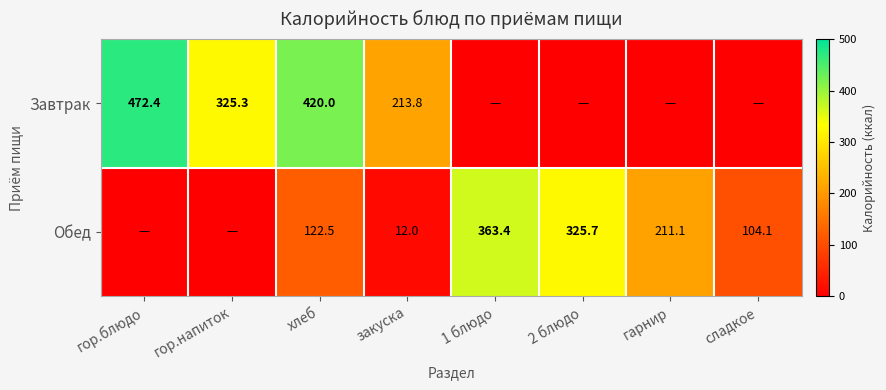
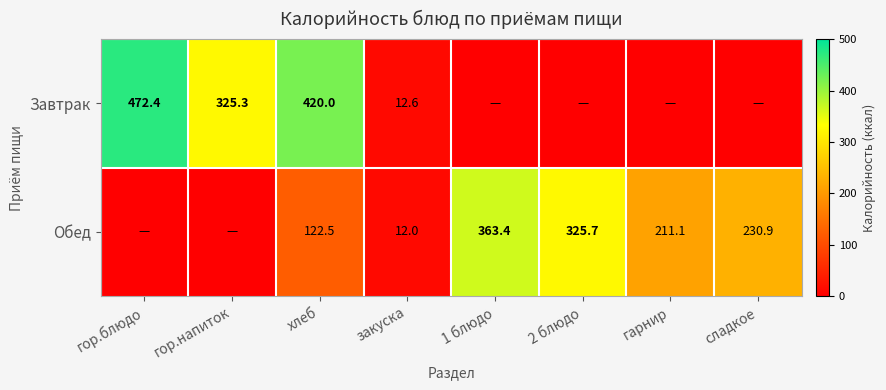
  {
    "Завтрак": {
      "гор.блюдо": 472.4,
      "гор.напиток": 325.3,
      "хлеб": 420.0,
-     "закуска": 213.8
+     "закуска": 12.6
    },
    "Обед": {
      "хлеб": 122.5,
      "закуска": 12.0,
      "1 блюдо": 363.4,
      "2 блюдо": 325.7,
      "гарнир": 211.1,
-     "сладкое": 104.1
+     "сладкое": 230.9
    }
  }
